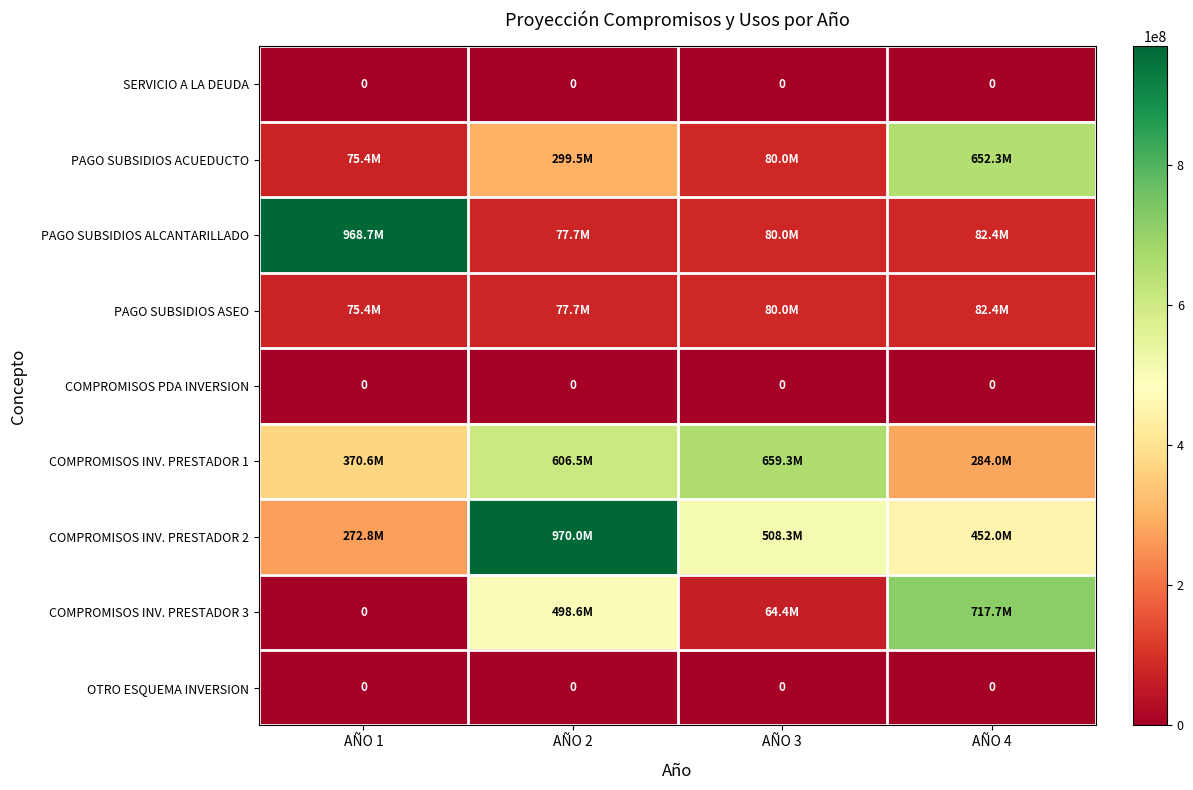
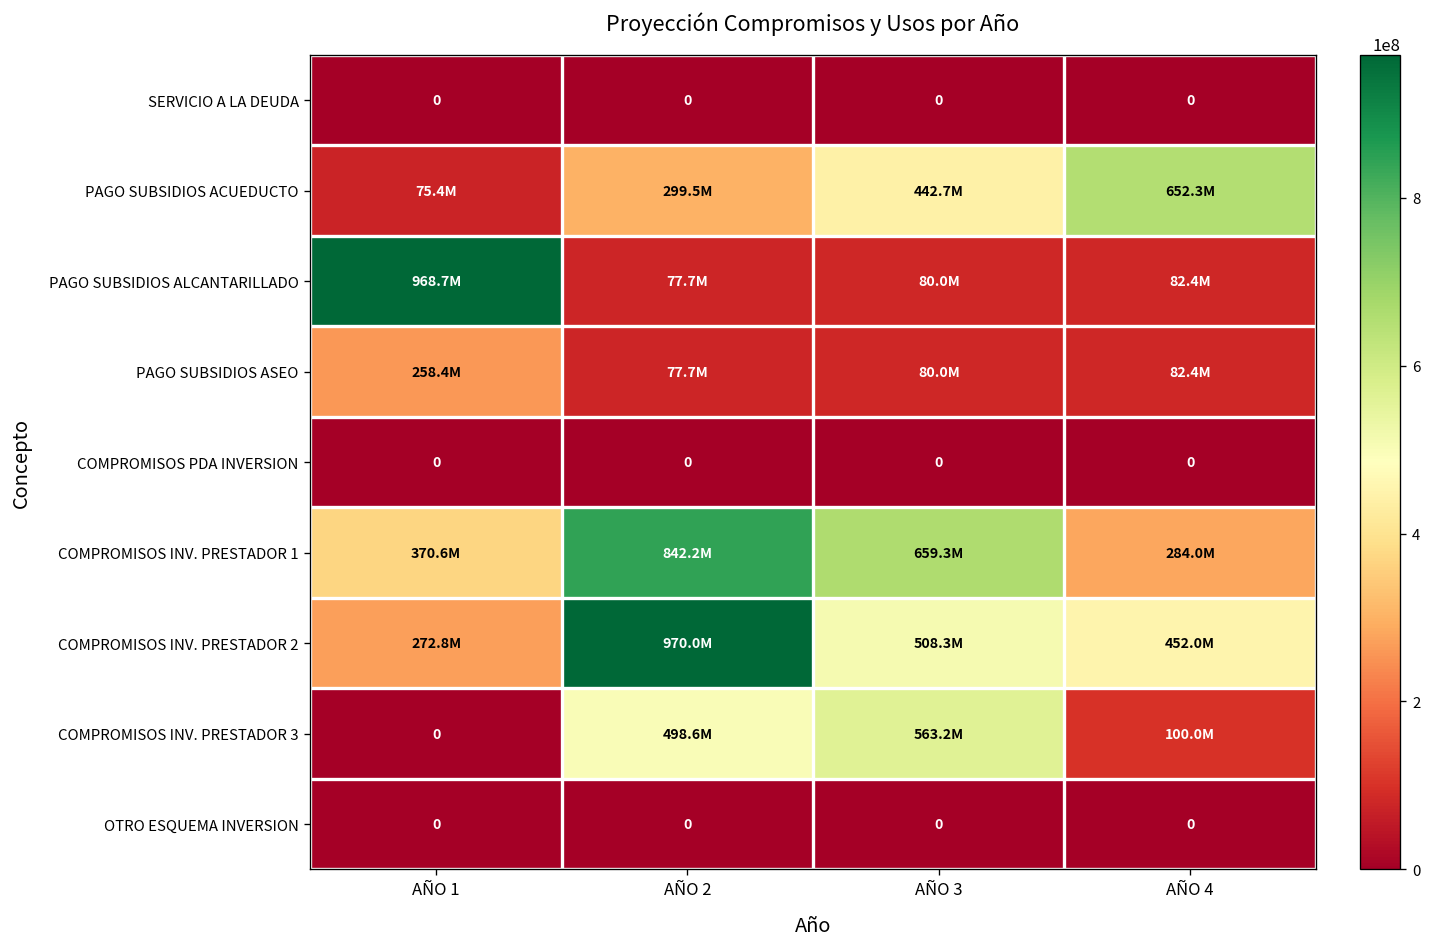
  {
    "SERVICIO A LA DEUDA": {
      "AÑO 1": "0",
      "AÑO 2": "0",
      "AÑO 3": "0",
      "AÑO 4": "0"
    },
    "PAGO SUBSIDIOS ACUEDUCTO": {
      "AÑO 1": "75.4M",
      "AÑO 2": "299.5M",
-     "AÑO 3": "80.0M",
+     "AÑO 3": "442.7M",
      "AÑO 4": "652.3M"
    },
    "PAGO SUBSIDIOS ALCANTARILLADO": {
      "AÑO 1": "968.7M",
      "AÑO 2": "77.7M",
      "AÑO 3": "80.0M",
      "AÑO 4": "82.4M"
    },
    "PAGO SUBSIDIOS ASEO": {
-     "AÑO 1": "75.4M",
+     "AÑO 1": "258.4M",
      "AÑO 2": "77.7M",
      "AÑO 3": "80.0M",
      "AÑO 4": "82.4M"
    },
    "COMPROMISOS PDA INVERSION": {
      "AÑO 1": "0",
      "AÑO 2": "0",
      "AÑO 3": "0",
      "AÑO 4": "0"
    },
    "COMPROMISOS INV. PRESTADOR 1": {
      "AÑO 1": "370.6M",
-     "AÑO 2": "606.5M",
+     "AÑO 2": "842.2M",
      "AÑO 3": "659.3M",
      "AÑO 4": "284.0M"
    },
    "COMPROMISOS INV. PRESTADOR 2": {
      "AÑO 1": "272.8M",
      "AÑO 2": "970.0M",
      "AÑO 3": "508.3M",
      "AÑO 4": "452.0M"
    },
    "COMPROMISOS INV. PRESTADOR 3": {
      "AÑO 1": "0",
      "AÑO 2": "498.6M",
-     "AÑO 3": "64.4M",
-     "AÑO 4": "717.7M"
+     "AÑO 3": "563.2M",
+     "AÑO 4": "100.0M"
    },
    "OTRO ESQUEMA INVERSION": {
      "AÑO 1": "0",
      "AÑO 2": "0",
      "AÑO 3": "0",
      "AÑO 4": "0"
    }
  }
